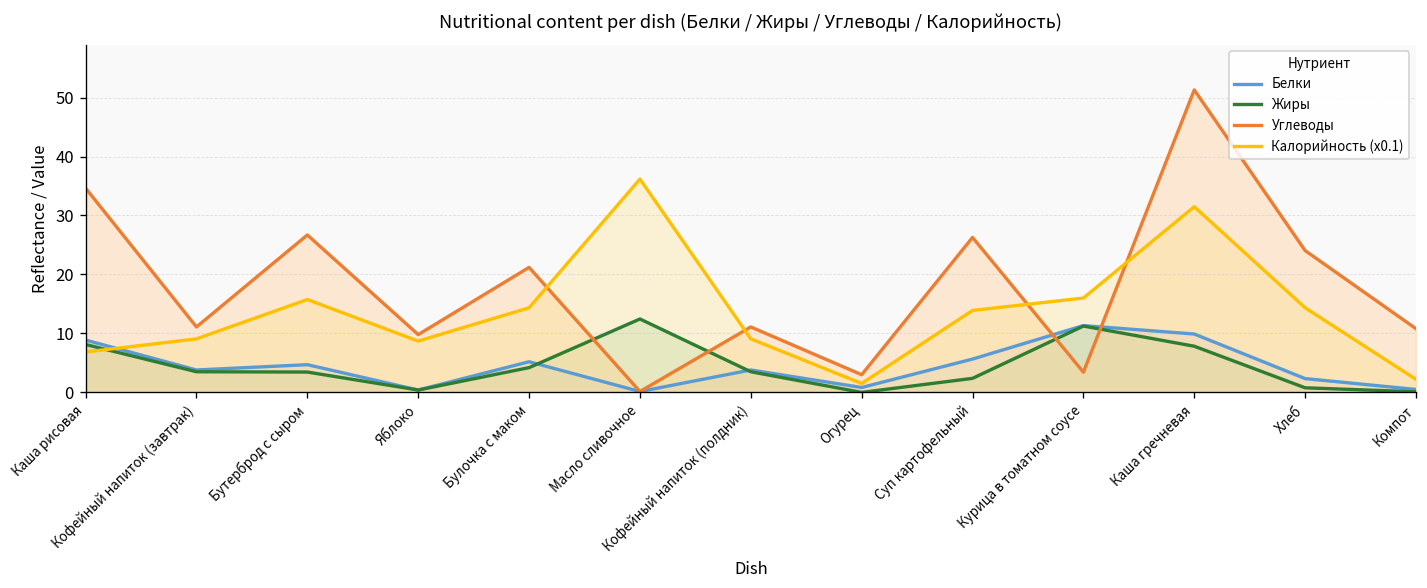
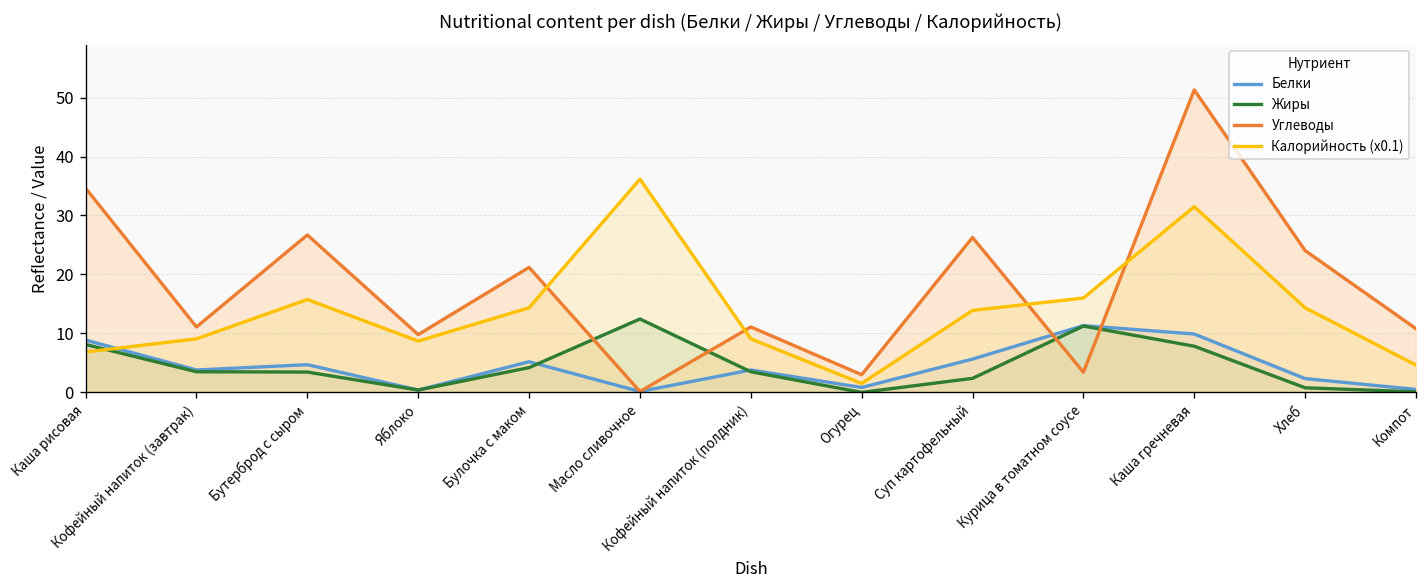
  {
    "Белки": {
      "Каша рисовая": 9,
      "Бутерброд с сыром": 5,
      "Булочка с маком": 5,
      "Огурец": 1,
      "Суп картофельный": 6,
      "Каша гречневая": 10,
      "Хлеб": 2
    },
    "Жиры": {
      "Каша рисовая": 8,
      "Бутерброд с сыром": 3,
      "Булочка с маком": 4,
      "Масло сливочное": 12,
      "Огурец": 0,
      "Суп картофельный": 2,
      "Каша гречневая": 8,
      "Хлеб": 1
    },
    "Углеводы": {
      "Каша рисовая": 35,
      "Кофейный напиток (завтрак)": 11,
      "Бутерброд с сыром": 27,
      "Яблоко": 10,
      "Булочка с маком": 21,
      "Кофейный напиток (полдник)": 11,
      "Огурец": 3,
      "Суп картофельный": 26,
      "Курица в томатном соусе": 3,
      "Каша гречневая": 51,
      "Хлеб": 24,
      "Компот": 11
    },
    "Калорийность (x0.1)": {
      "Каша рисовая": 7,
      "Кофейный напиток (завтрак)": 9,
      "Бутерброд с сыром": 16,
      "Яблоко": 9,
      "Булочка с маком": 14,
      "Масло сливочное": 36,
      "Кофейный напиток (полдник)": 9,
      "Огурец": 2,
      "Суп картофельный": 14,
      "Курица в томатном соусе": 16,
      "Каша гречневая": 31,
      "Хлеб": 14,
-     "Компот": 2
+     "Компот": 5
    }
  }
